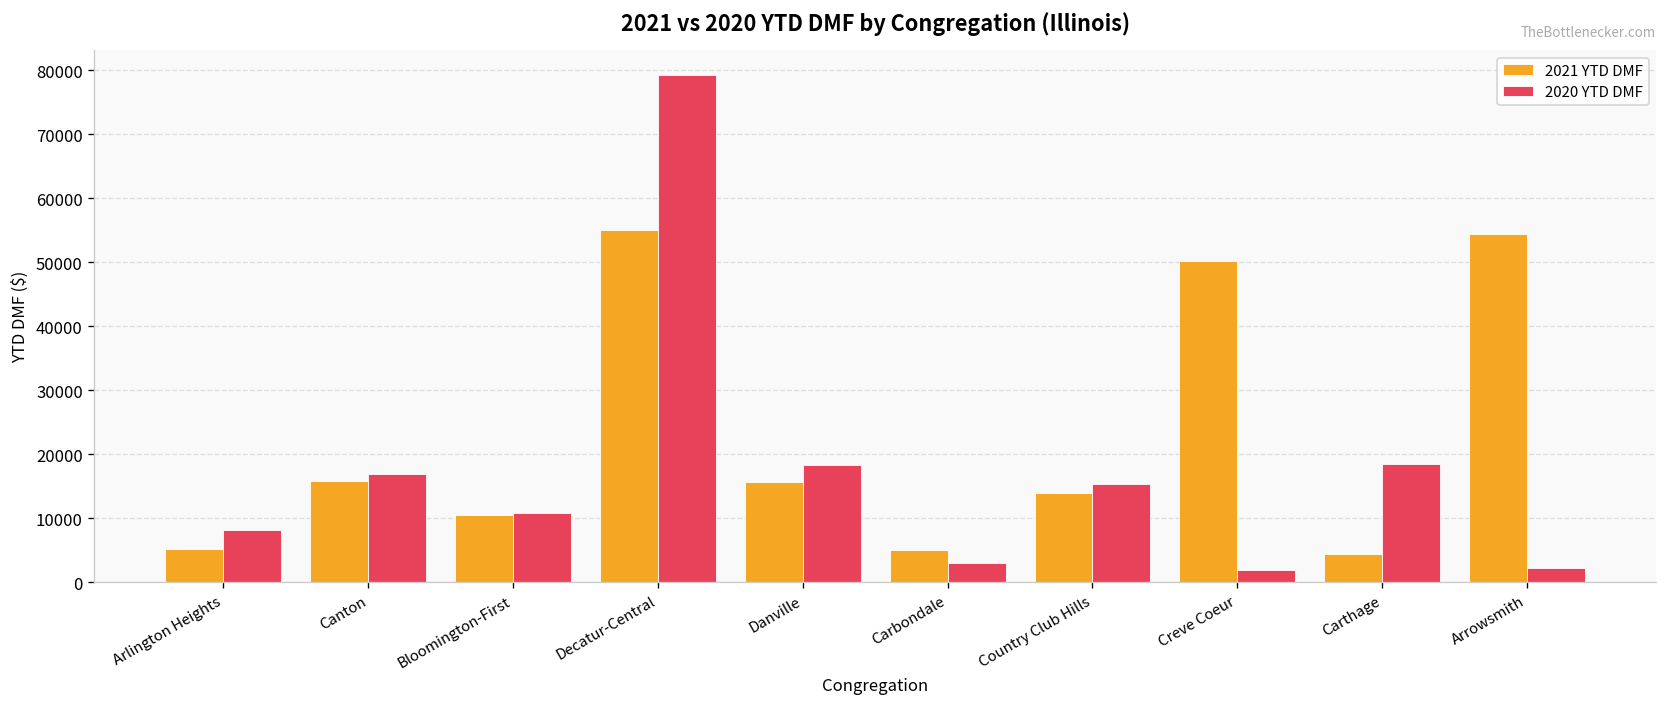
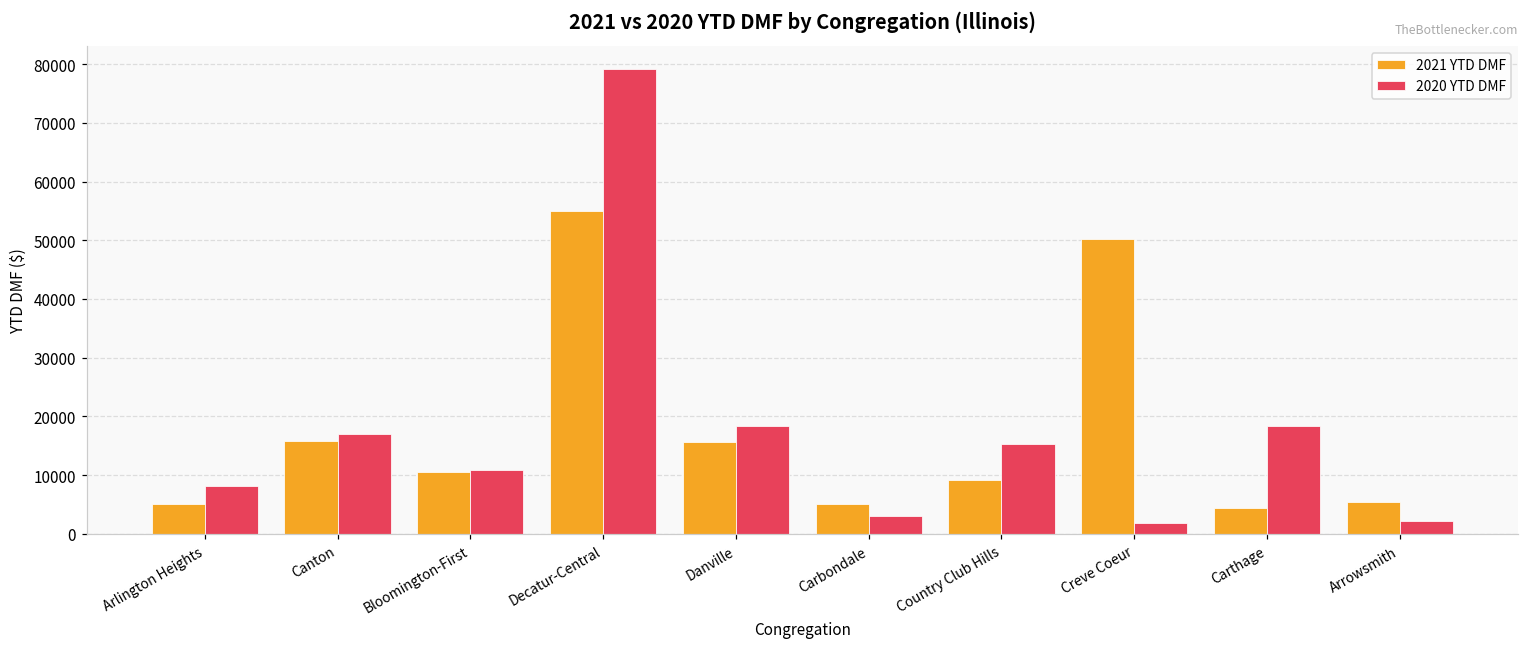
  {
    "2021 YTD DMF": {
      "Arlington Heights": 5000,
      "Canton": 16000,
      "Bloomington-First": 11000,
      "Decatur-Central": 55000,
      "Danville": 16000,
      "Carbondale": 5000,
-     "Country Club Hills": 14000,
+     "Country Club Hills": 9000,
      "Creve Coeur": 50000,
      "Carthage": 4000,
-     "Arrowsmith": 54000
+     "Arrowsmith": 5000
    },
    "2020 YTD DMF": {
      "Arlington Heights": 8000,
      "Canton": 17000,
      "Bloomington-First": 11000,
      "Decatur-Central": 79000,
      "Danville": 18000,
      "Carbondale": 3000,
      "Country Club Hills": 15000,
      "Creve Coeur": 2000,
      "Carthage": 18000,
      "Arrowsmith": 2000
    }
  }
